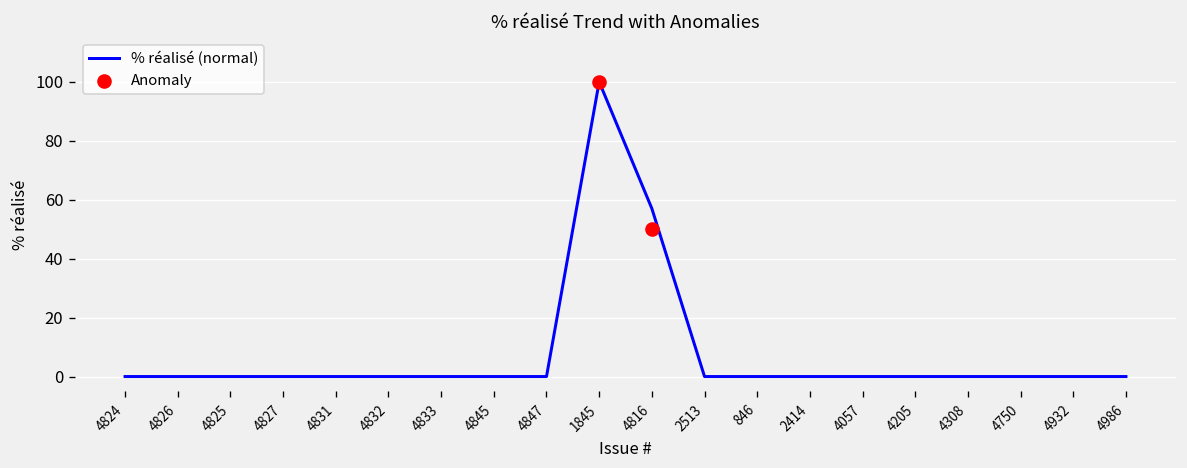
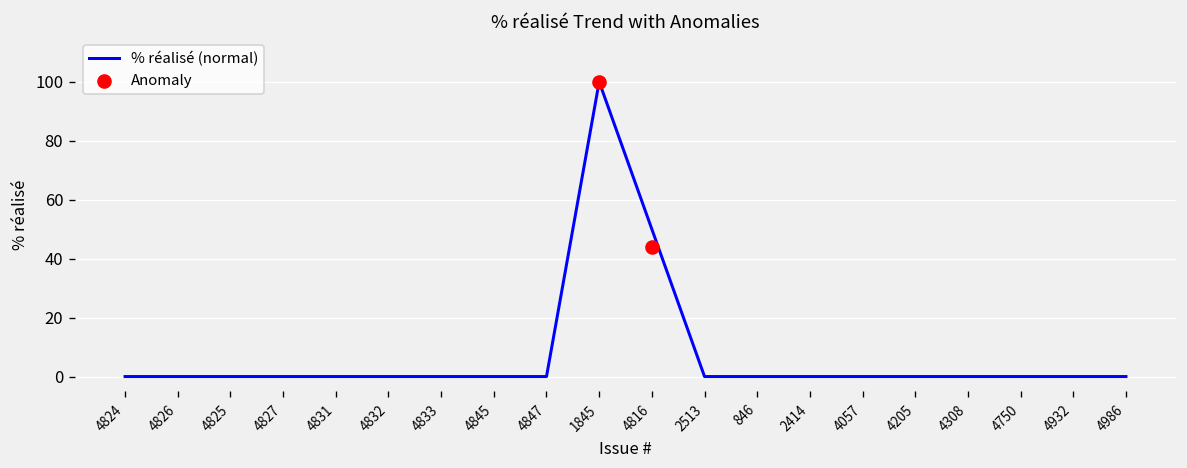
  {
    "% réalisé (normal)": {
      "4824": 0,
      "4826": 0,
      "4825": 0,
      "4827": 0,
      "4831": 0,
      "4832": 0,
      "4833": 0,
      "4845": 0,
      "4847": 0,
-     "4816": 57,
+     "4816": 50,
      "2513": 0,
      "846": 0,
      "2414": 0,
      "4057": 0,
      "4205": 0,
      "4308": 0,
      "4750": 0,
      "4932": 0,
      "4986": 0
    },
    "Anomaly": {
-     "4816": 50
+     "4816": 44
    }
  }
